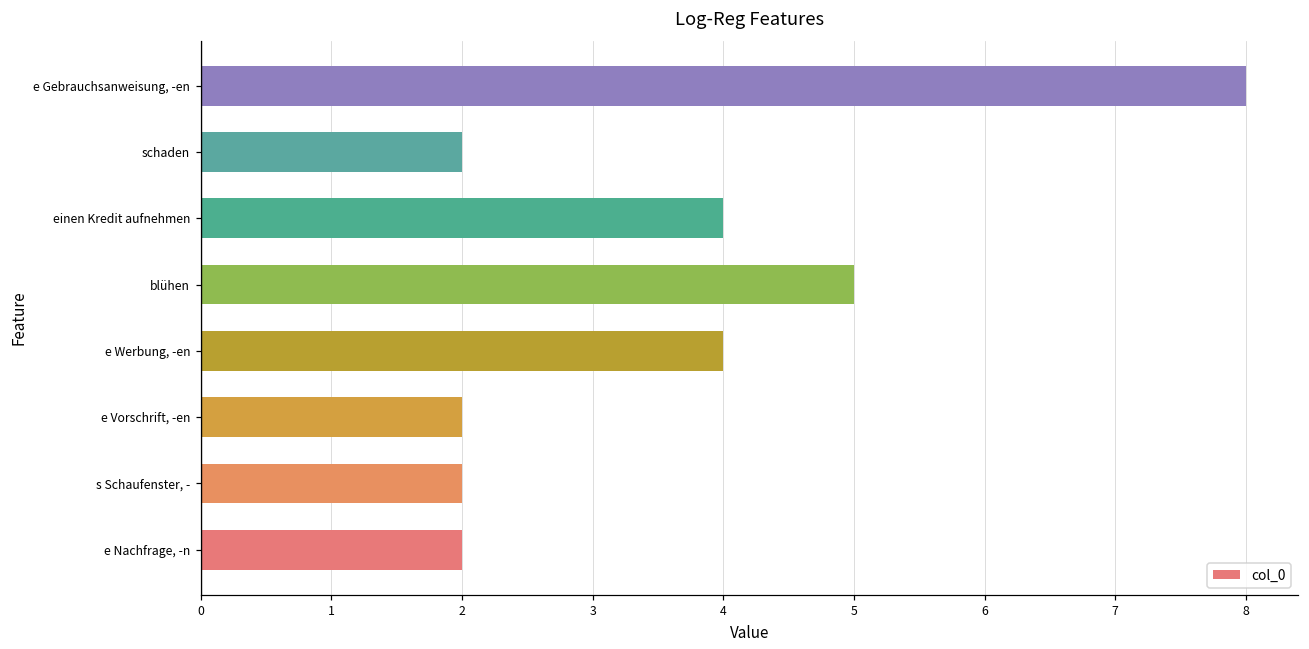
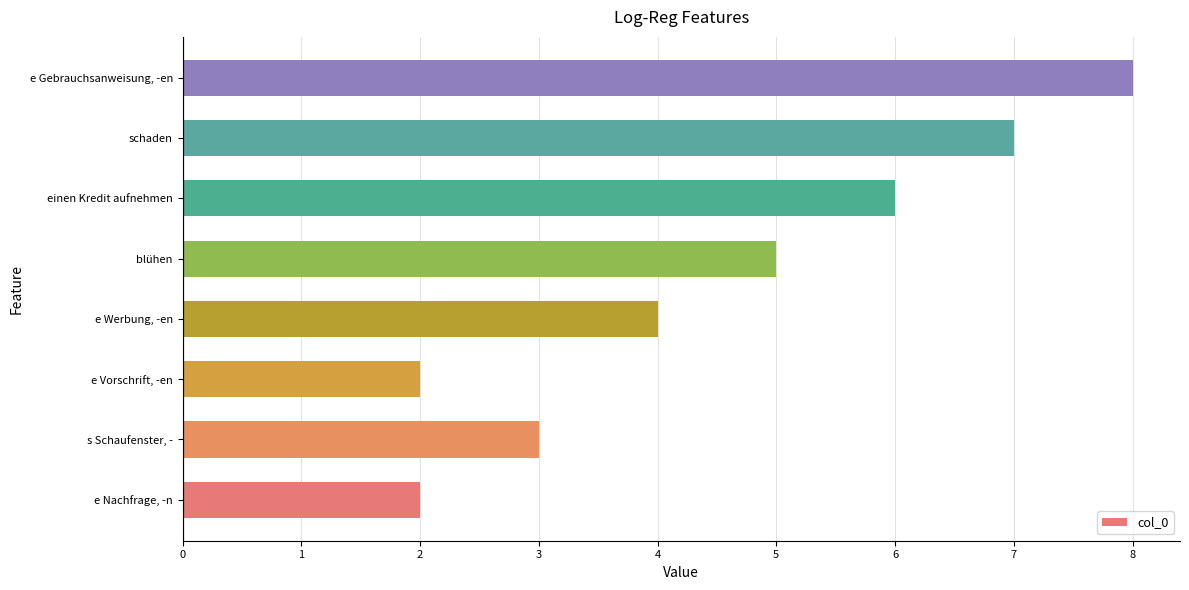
  {
    "e Gebrauchsanweisung, -en": 8,
-   "schaden": 2,
-   "einen Kredit aufnehmen": 4,
+   "schaden": 7,
+   "einen Kredit aufnehmen": 6,
    "blühen": 5,
    "e Werbung, -en": 4,
    "e Vorschrift, -en": 2,
-   "s Schaufenster, -": 2,
+   "s Schaufenster, -": 3,
    "e Nachfrage, -n": 2
  }
